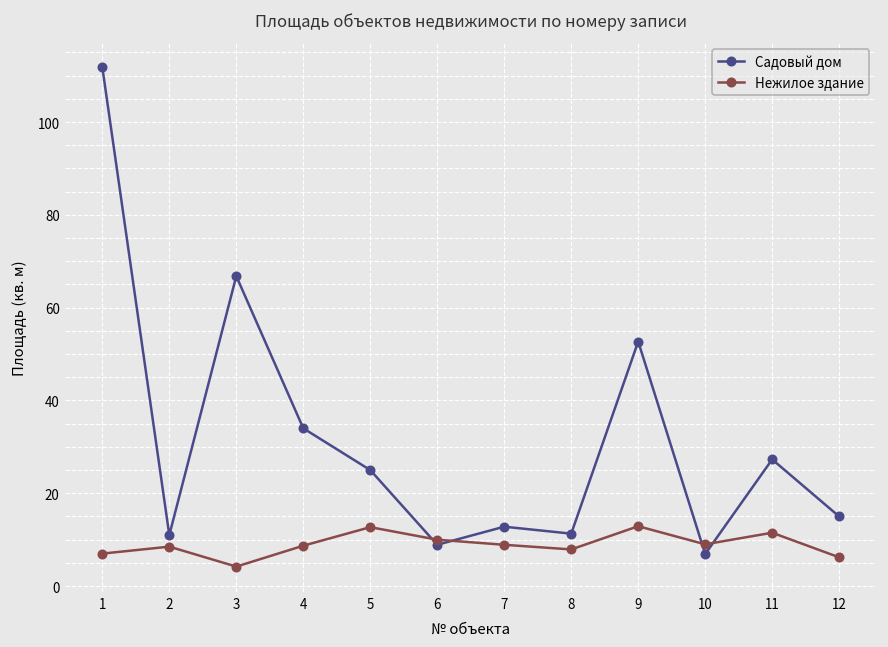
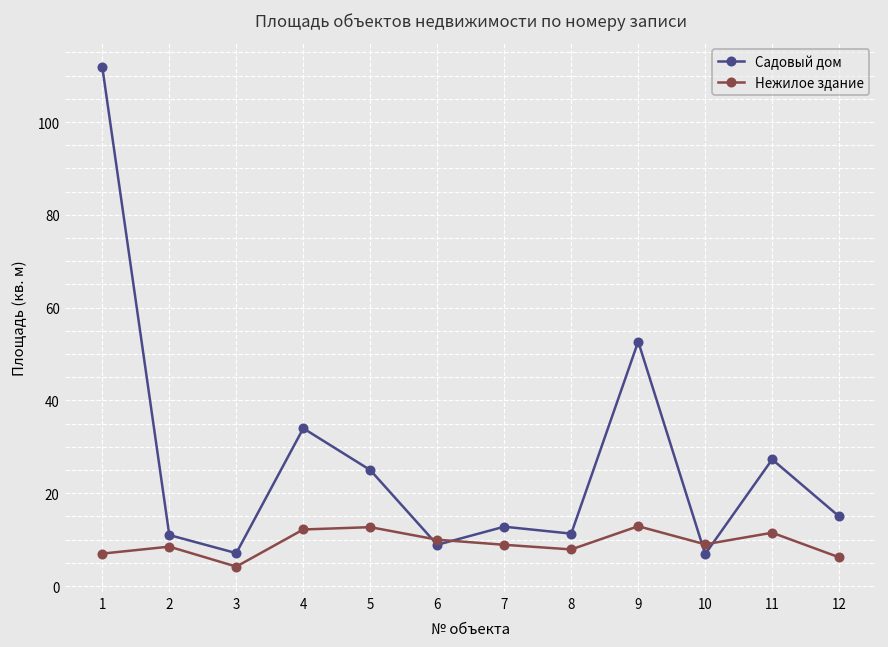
  {
    "Садовый дом": {
      "1": 112,
      "2": 11,
-     "3": 67,
+     "3": 7,
      "4": 34,
      "5": 25,
      "6": 9,
      "7": 13,
      "8": 11,
      "9": 53,
      "10": 7,
      "11": 27,
      "12": 15
    },
    "Нежилое здание": {
      "1": 7,
      "2": 9,
      "3": 4,
-     "4": 9,
+     "4": 12,
      "5": 13,
      "6": 10,
      "7": 9,
      "8": 8,
      "9": 13,
      "10": 9,
      "11": 12,
      "12": 6
    }
  }
